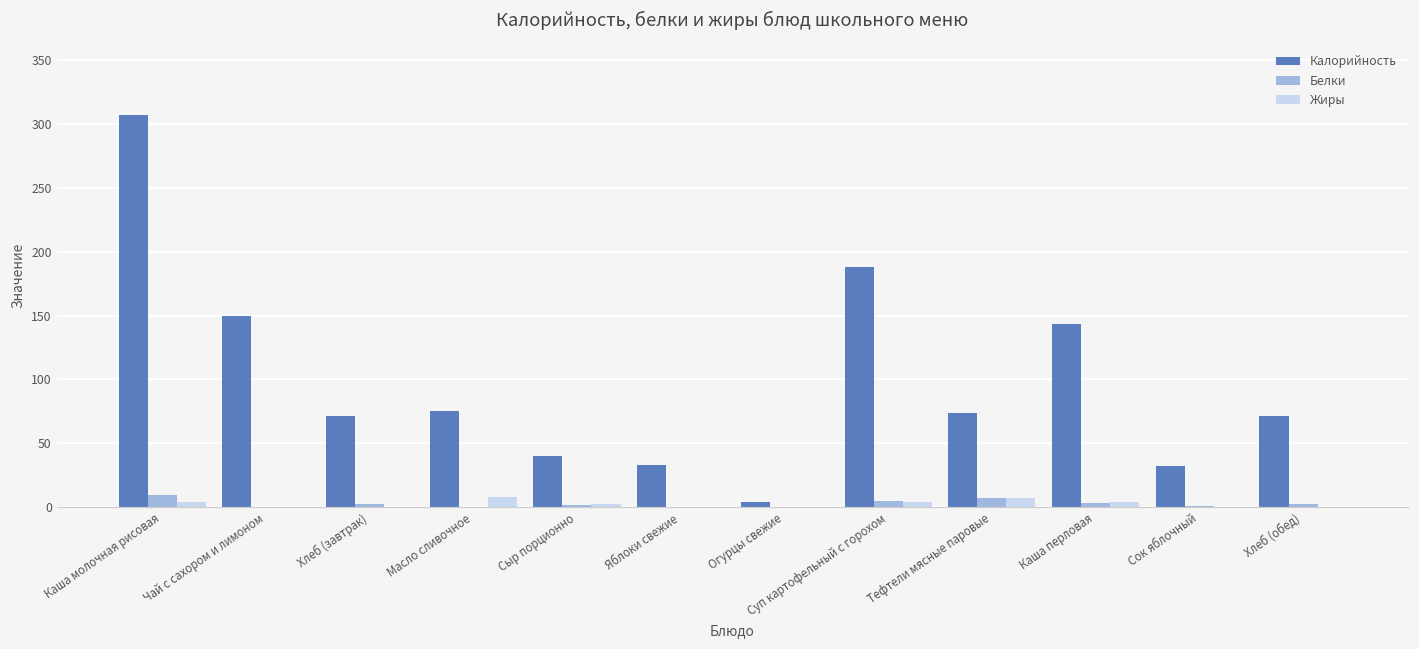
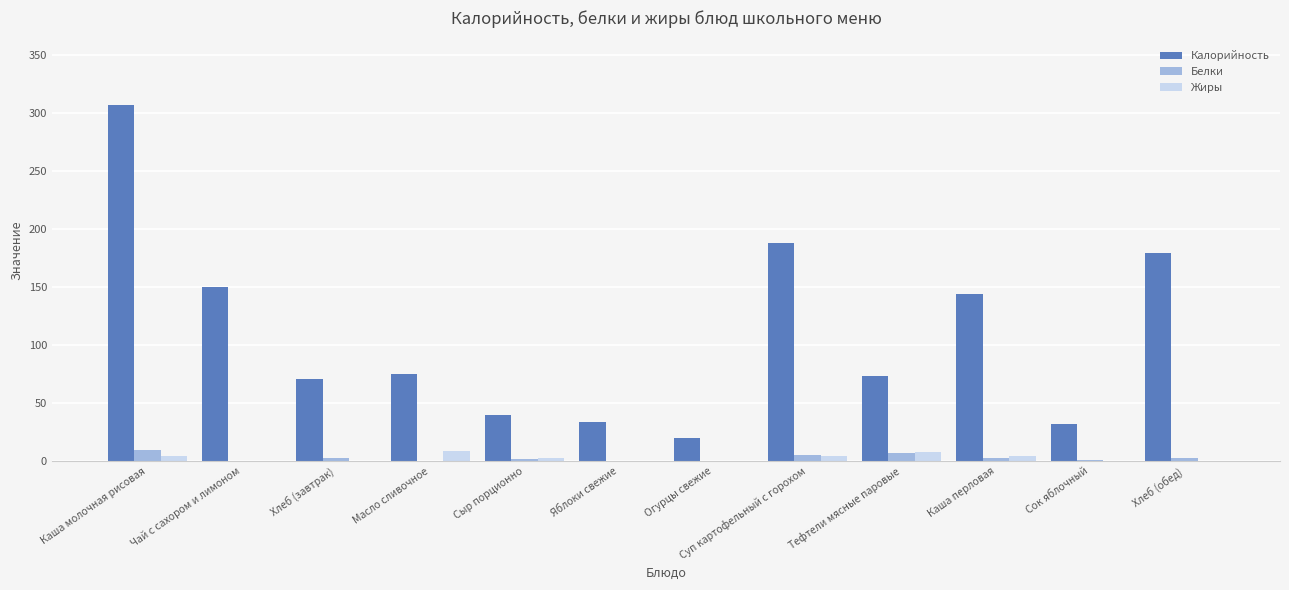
  {
    "Калорийность": {
      "Каша молочная рисовая": 307,
      "Чай с сахором и лимоном": 150,
      "Хлеб (завтрак)": 71,
      "Масло сливочное": 75,
      "Сыр порционно": 40,
      "Яблоки свежие": 33,
-     "Огурцы свежие": 4,
+     "Огурцы свежие": 20,
      "Суп картофельный с горохом": 188,
      "Тефтели мясные паровые": 73,
      "Каша перловая": 144,
      "Сок яблочный": 32,
-     "Хлеб (обед)": 71
+     "Хлеб (обед)": 179
    }
  }
